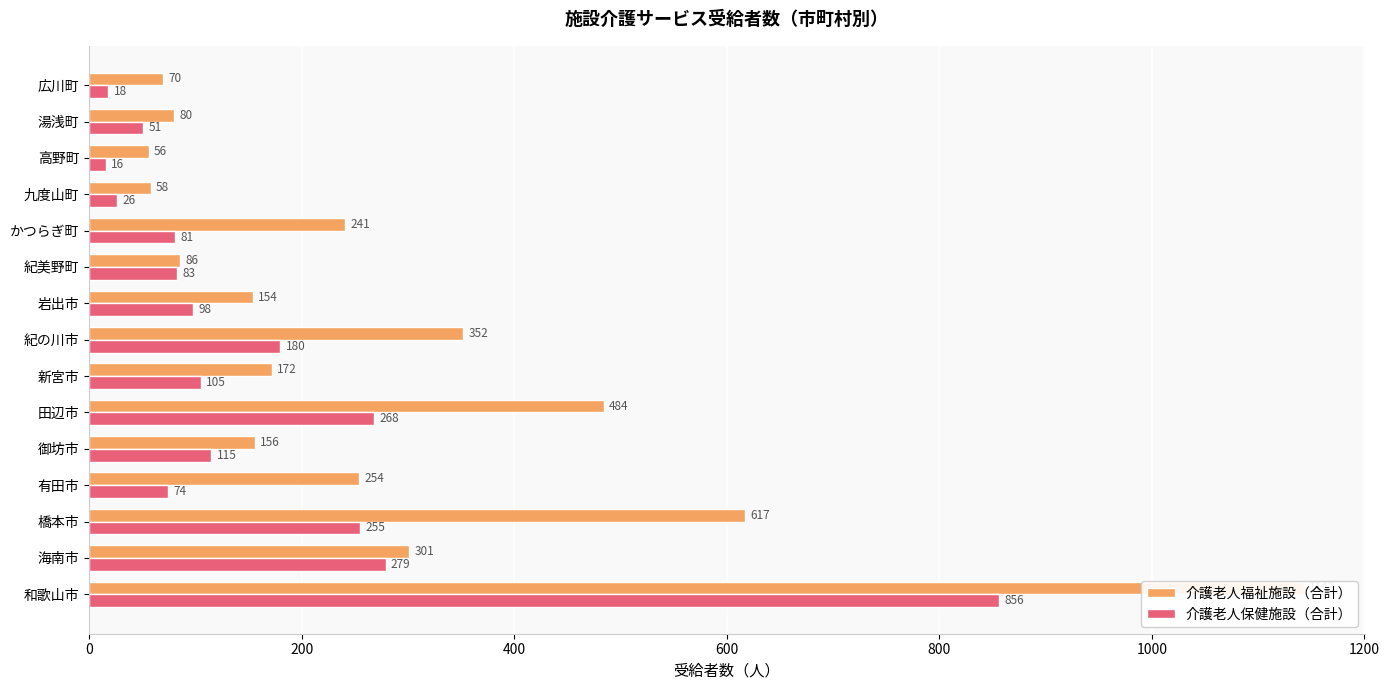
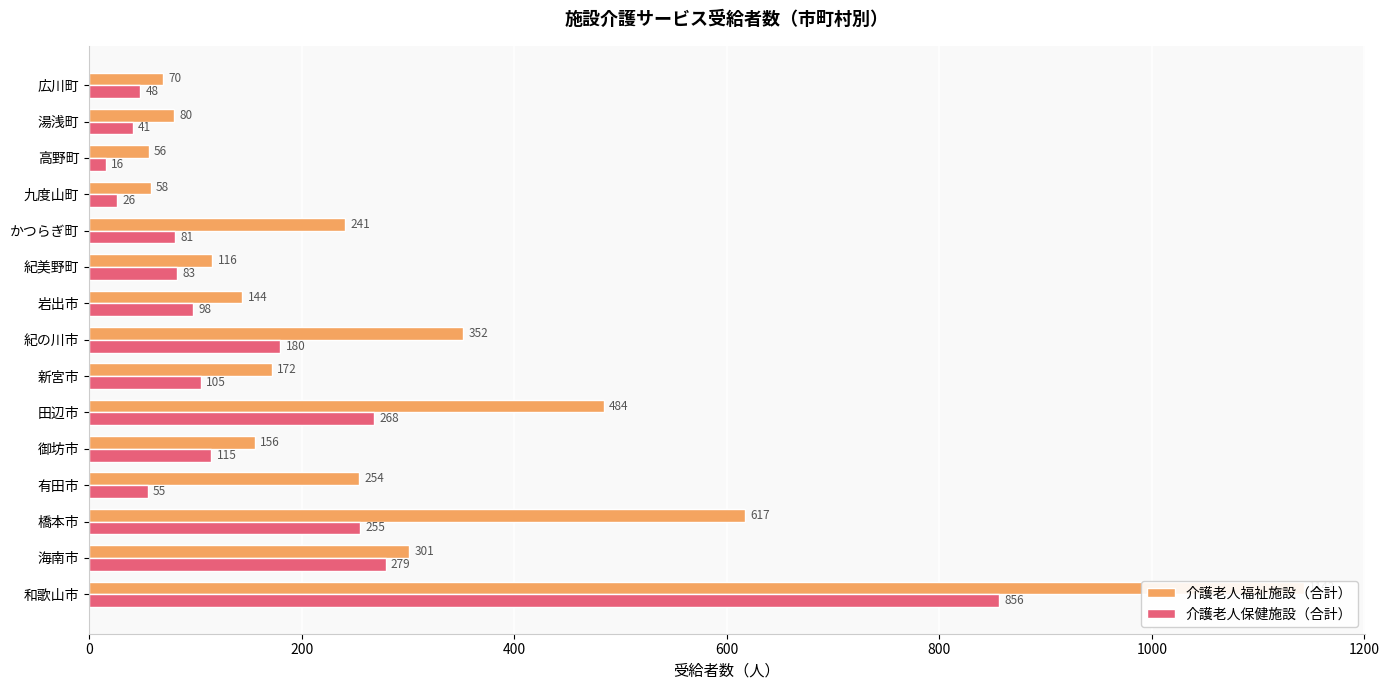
  {
    "介護老人福祉施設（合計）": {
      "広川町": 70,
      "湯浅町": 80,
      "高野町": 56,
      "九度山町": 58,
      "かつらぎ町": 241,
-     "紀美野町": 86,
-     "岩出市": 154,
+     "紀美野町": 116,
+     "岩出市": 144,
      "紀の川市": 352,
      "新宮市": 172,
      "田辺市": 484,
      "御坊市": 156,
      "有田市": 254,
      "橋本市": 617,
      "海南市": 301
    },
    "介護老人保健施設（合計）": {
-     "広川町": 18,
-     "湯浅町": 51,
+     "広川町": 48,
+     "湯浅町": 41,
      "高野町": 16,
      "九度山町": 26,
      "かつらぎ町": 81,
      "紀美野町": 83,
      "岩出市": 98,
      "紀の川市": 180,
      "新宮市": 105,
      "田辺市": 268,
      "御坊市": 115,
-     "有田市": 74,
+     "有田市": 55,
      "橋本市": 255,
      "海南市": 279,
      "和歌山市": 856
    }
  }
